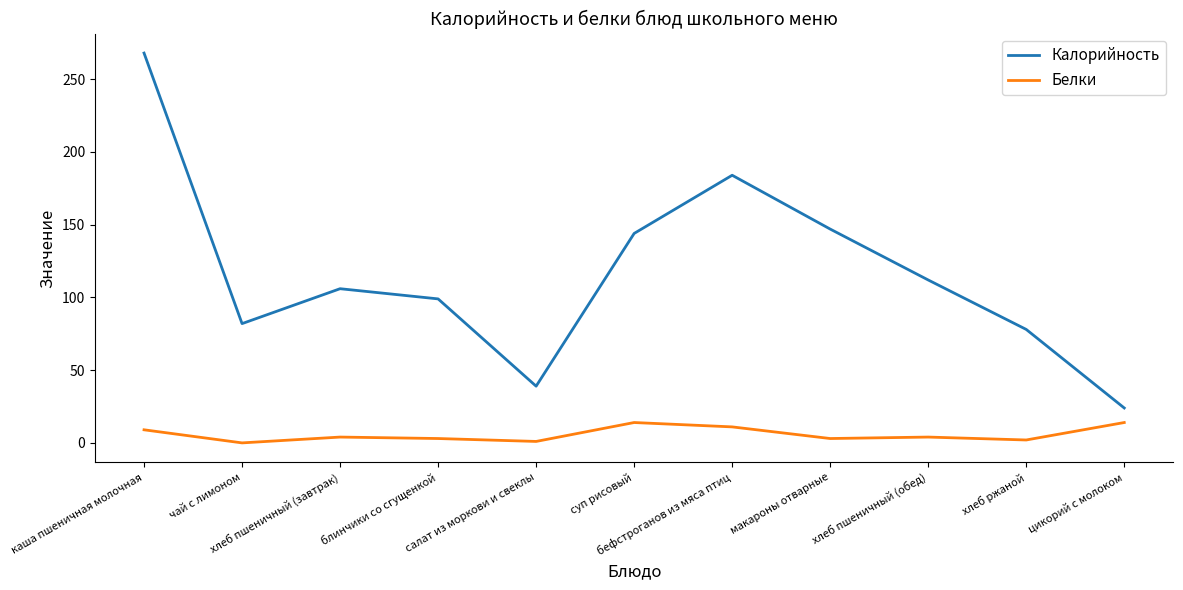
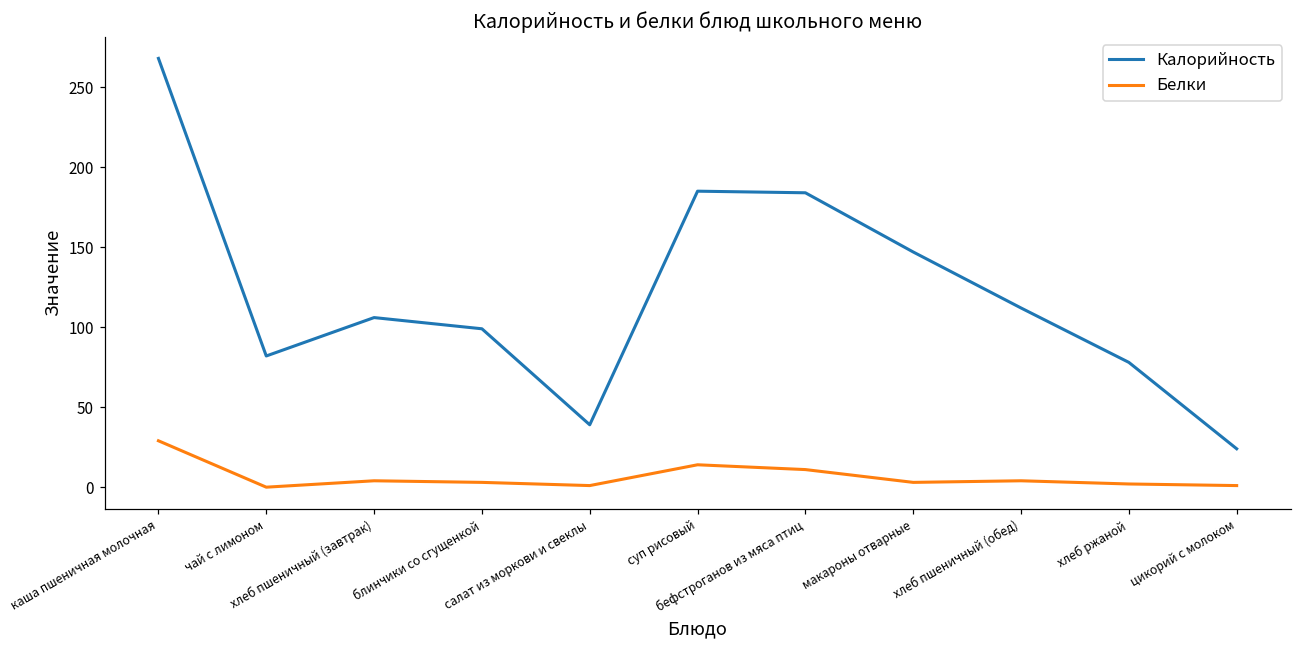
  {
    "Калорийность": {
      "каша пшеничная молочная": 268,
      "чай с лимоном": 82,
      "хлеб пшеничный (завтрак)": 106,
      "блинчики со сгущенкой": 99,
      "салат из моркови и свеклы": 39,
-     "суп рисовый": 144,
+     "суп рисовый": 185,
      "бефстроганов из мяса птиц": 184,
      "макароны отварные": 147,
      "хлеб пшеничный (обед)": 112,
      "хлеб ржаной": 78,
      "цикорий с молоком": 24
    },
    "Белки": {
-     "каша пшеничная молочная": 9,
+     "каша пшеничная молочная": 29,
      "чай с лимоном": 0,
      "хлеб пшеничный (завтрак)": 4,
      "блинчики со сгущенкой": 3,
      "салат из моркови и свеклы": 1,
      "суп рисовый": 14,
      "бефстроганов из мяса птиц": 11,
      "макароны отварные": 3,
      "хлеб пшеничный (обед)": 4,
      "хлеб ржаной": 2,
-     "цикорий с молоком": 14
+     "цикорий с молоком": 1
    }
  }
